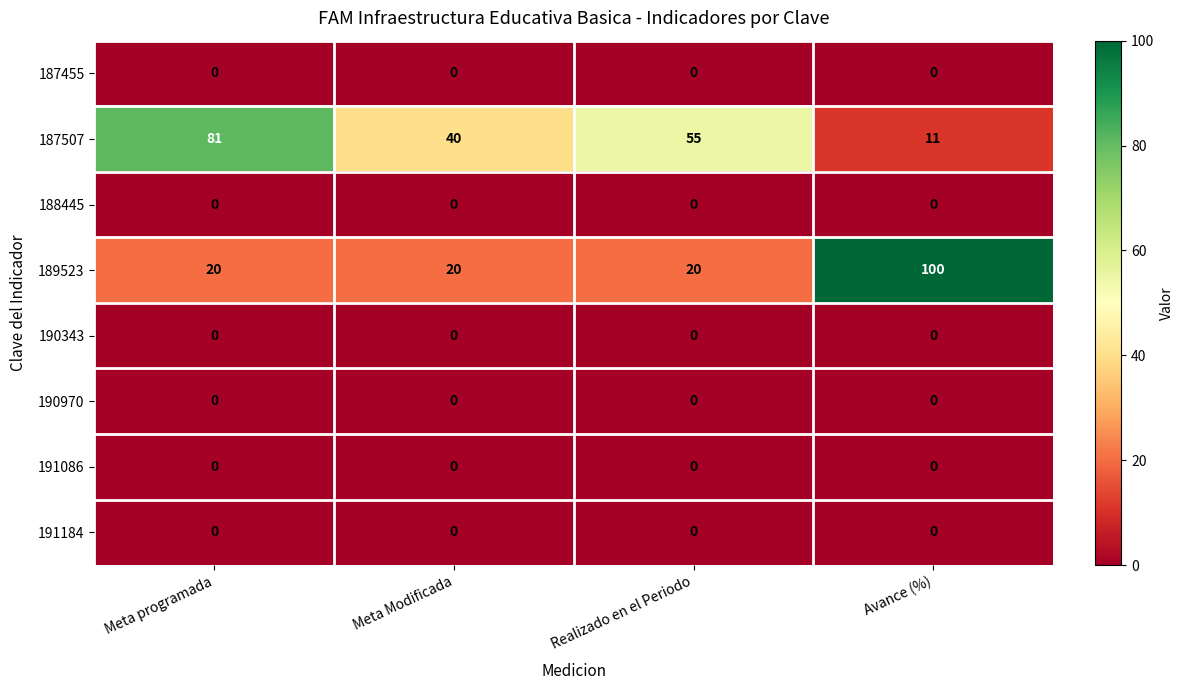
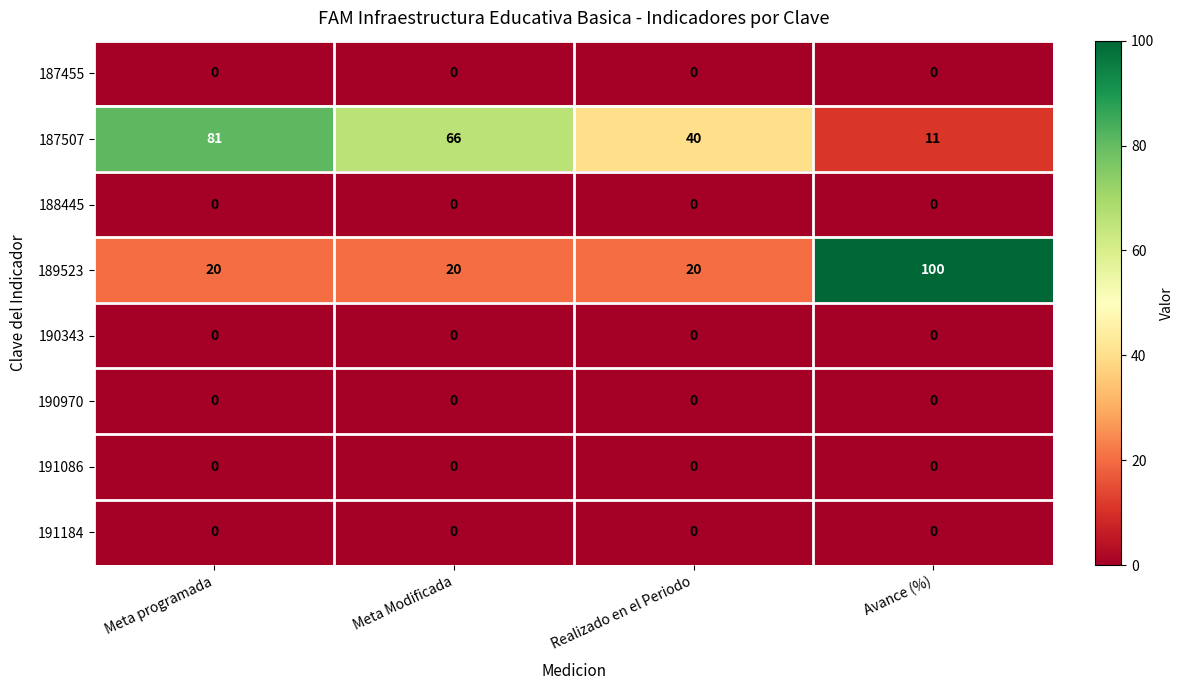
  {
    "187455": {
      "Meta programada": 0,
      "Meta Modificada": 0,
      "Realizado en el Periodo": 0,
      "Avance (%)": 0
    },
    "187507": {
      "Meta programada": 81,
-     "Meta Modificada": 40,
-     "Realizado en el Periodo": 55,
+     "Meta Modificada": 66,
+     "Realizado en el Periodo": 40,
      "Avance (%)": 11
    },
    "188445": {
      "Meta programada": 0,
      "Meta Modificada": 0,
      "Realizado en el Periodo": 0,
      "Avance (%)": 0
    },
    "189523": {
      "Meta programada": 20,
      "Meta Modificada": 20,
      "Realizado en el Periodo": 20,
      "Avance (%)": 100
    },
    "190343": {
      "Meta programada": 0,
      "Meta Modificada": 0,
      "Realizado en el Periodo": 0,
      "Avance (%)": 0
    },
    "190970": {
      "Meta programada": 0,
      "Meta Modificada": 0,
      "Realizado en el Periodo": 0,
      "Avance (%)": 0
    },
    "191086": {
      "Meta programada": 0,
      "Meta Modificada": 0,
      "Realizado en el Periodo": 0,
      "Avance (%)": 0
    },
    "191184": {
      "Meta programada": 0,
      "Meta Modificada": 0,
      "Realizado en el Periodo": 0,
      "Avance (%)": 0
    }
  }
